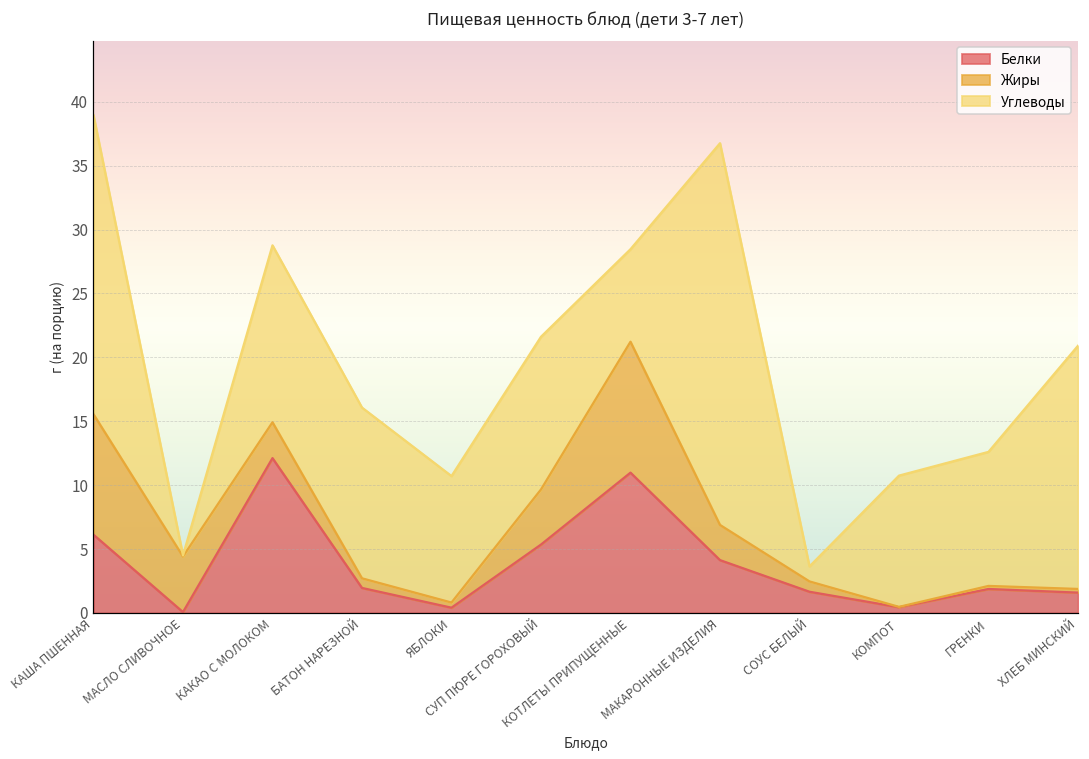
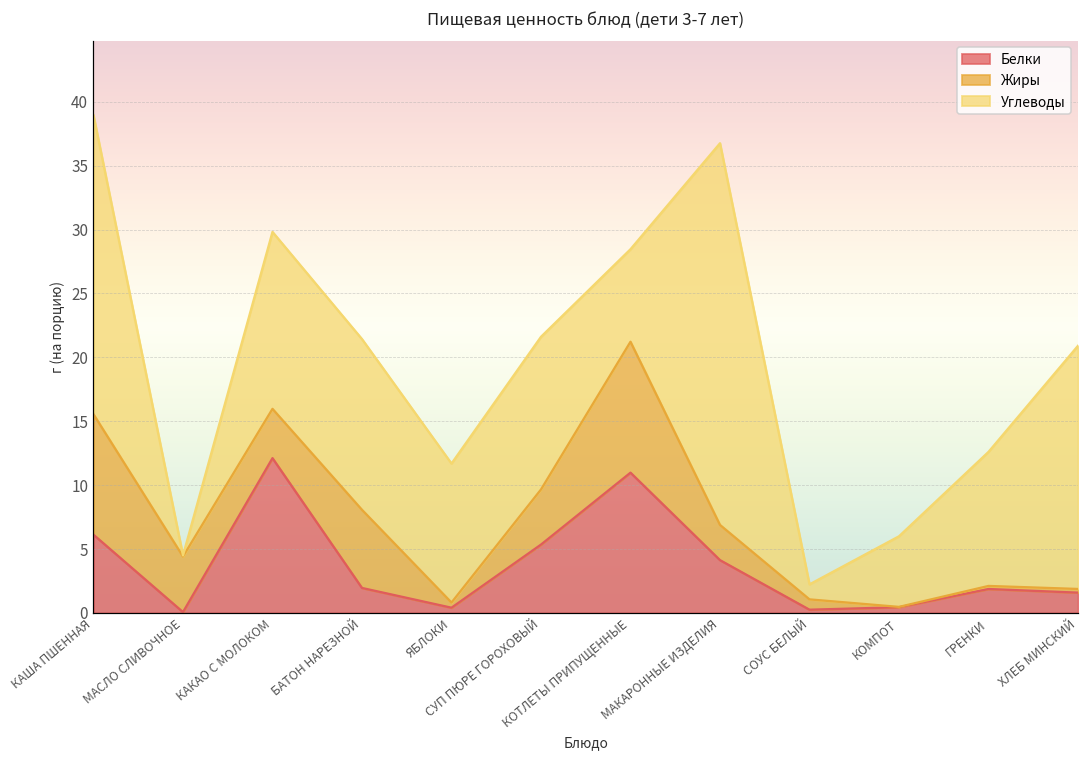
  {
    "Белки": {
      "КАША ПШЕННАЯ": 6.1,
      "МАСЛО СЛИВОЧНОЕ": 0.1,
      "КАКАО С МОЛОКОМ": 12.1,
      "БАТОН НАРЕЗНОЙ": 2.0,
      "ЯБЛОКИ": 0.4,
      "СУП ПЮРЕ ГОРОХОВЫЙ": 5.3,
      "КОТЛЕТЫ ПРИПУЩЕННЫЕ": 11.0,
      "МАКАРОННЫЕ ИЗДЕЛИЯ": 4.1,
-     "СОУС БЕЛЫЙ": 1.7,
+     "СОУС БЕЛЫЙ": 0.2,
      "ГРЕНКИ": 1.9,
      "ХЛЕБ МИНСКИЙ": 1.6
    },
    "Жиры": {
      "КАША ПШЕННАЯ": 9.4,
-     "КАКАО С МОЛОКОМ": 2.8,
-     "БАТОН НАРЕЗНОЙ": 0.8,
+     "КАКАО С МОЛОКОМ": 3.9,
+     "БАТОН НАРЕЗНОЙ": 6.1,
      "ЯБЛОКИ": 0.4,
      "СУП ПЮРЕ ГОРОХОВЫЙ": 4.3,
      "КОТЛЕТЫ ПРИПУЩЕННЫЕ": 10.2,
      "МАКАРОННЫЕ ИЗДЕЛИЯ": 2.8,
      "СОУС БЕЛЫЙ": 0.8,
      "ГРЕНКИ": 0.2,
      "ХЛЕБ МИНСКИЙ": 0.3
    },
    "Углеводы": {
      "КАША ПШЕННАЯ": 23.4,
      "КАКАО С МОЛОКОМ": 13.9,
      "БАТОН НАРЕЗНОЙ": 13.4,
-     "ЯБЛОКИ": 9.9,
+     "ЯБЛОКИ": 10.9,
      "СУП ПЮРЕ ГОРОХОВЫЙ": 12.0,
      "КОТЛЕТЫ ПРИПУЩЕННЫЕ": 7.2,
      "МАКАРОННЫЕ ИЗДЕЛИЯ": 29.9,
      "СОУС БЕЛЫЙ": 1.2,
-     "КОМПОТ": 10.3,
+     "КОМПОТ": 5.5,
      "ГРЕНКИ": 10.5,
      "ХЛЕБ МИНСКИЙ": 19.0
    }
  }
